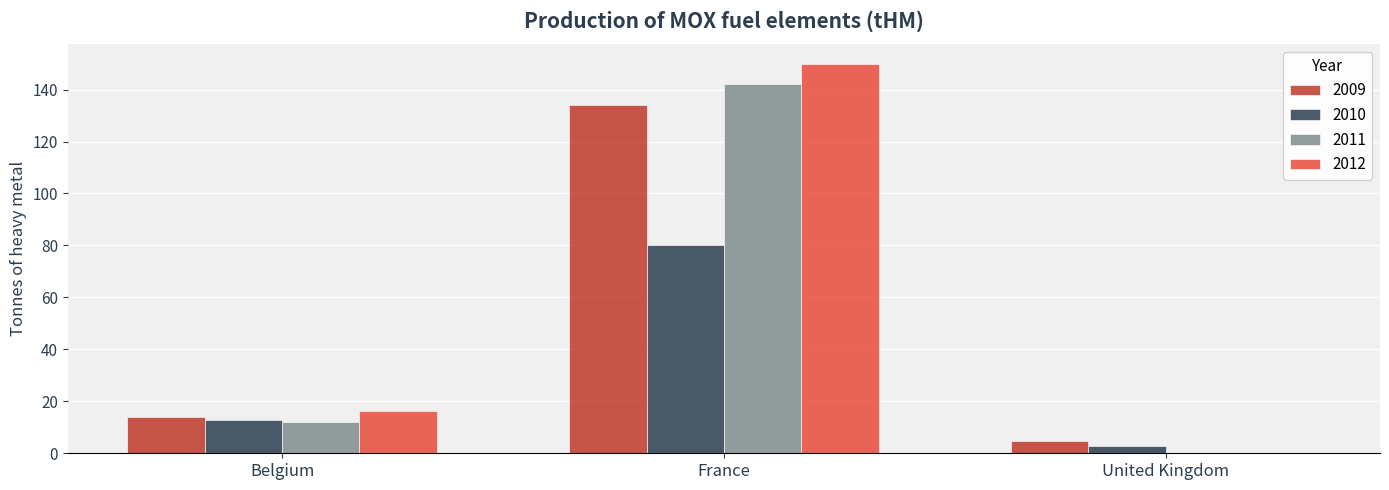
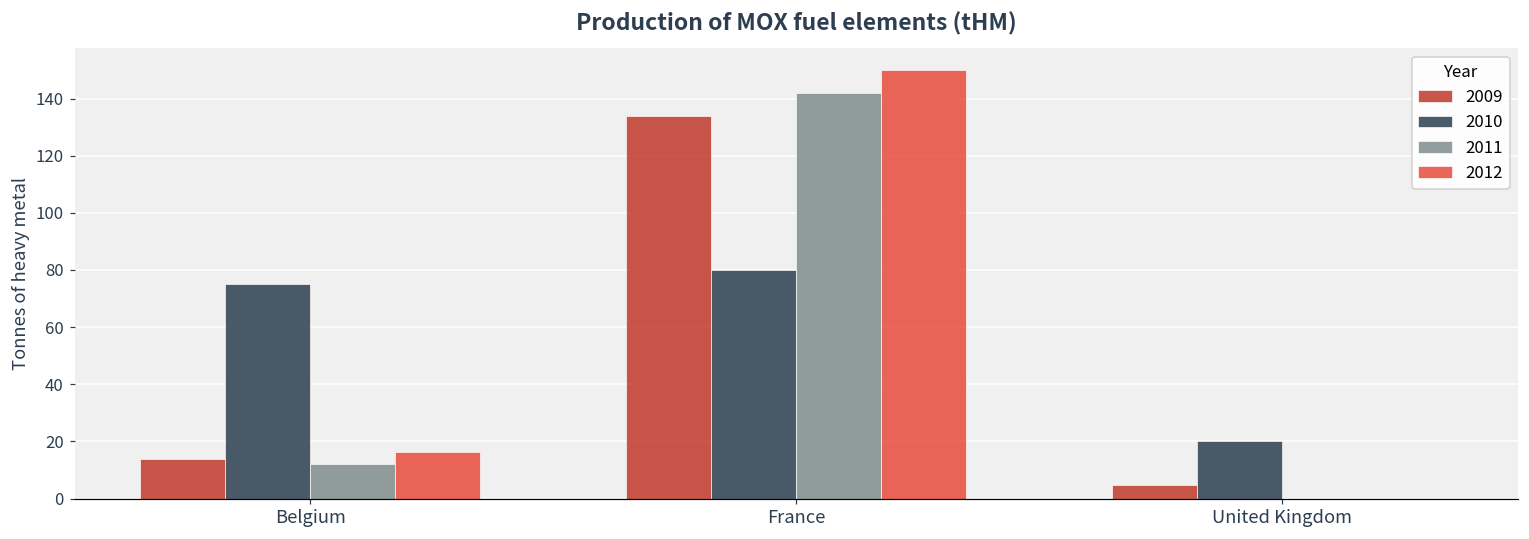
  {
    "2010": {
-     "Belgium": 13,
+     "Belgium": 75,
      "France": 80,
-     "United Kingdom": 3
+     "United Kingdom": 20
    },
    "2011": {
      "Belgium": 12,
      "France": 142,
      "United Kingdom": 0
    }
  }
